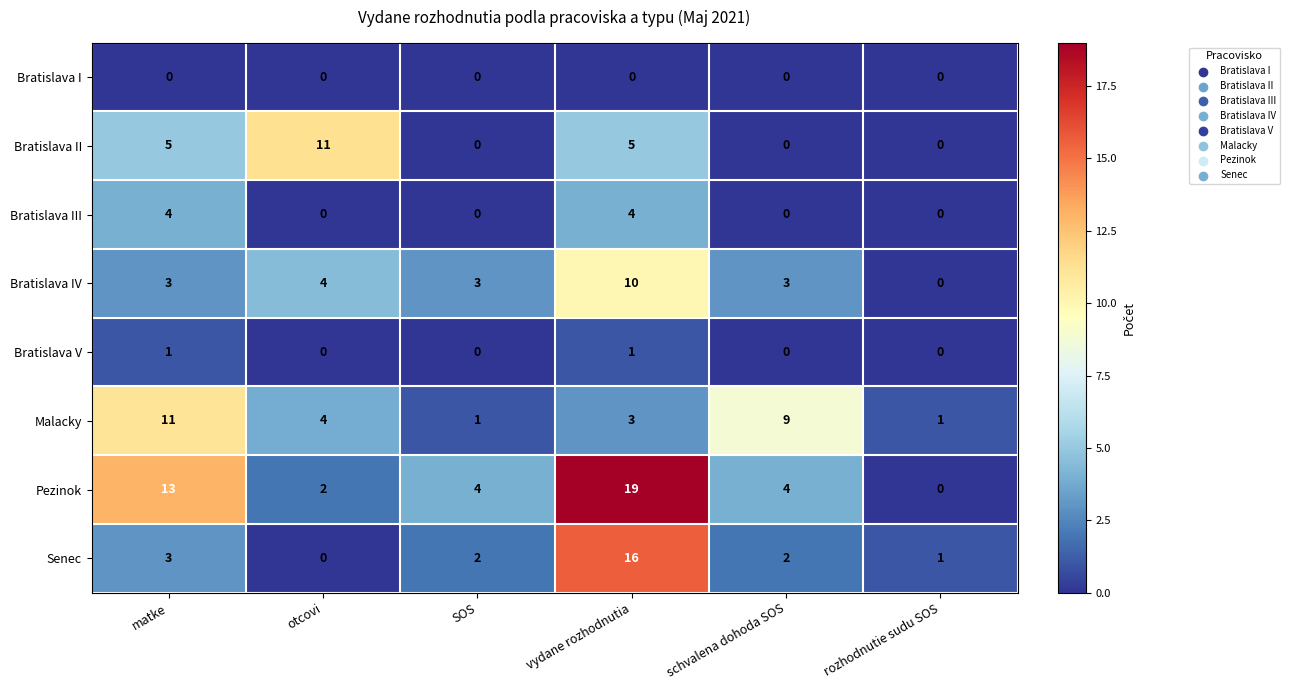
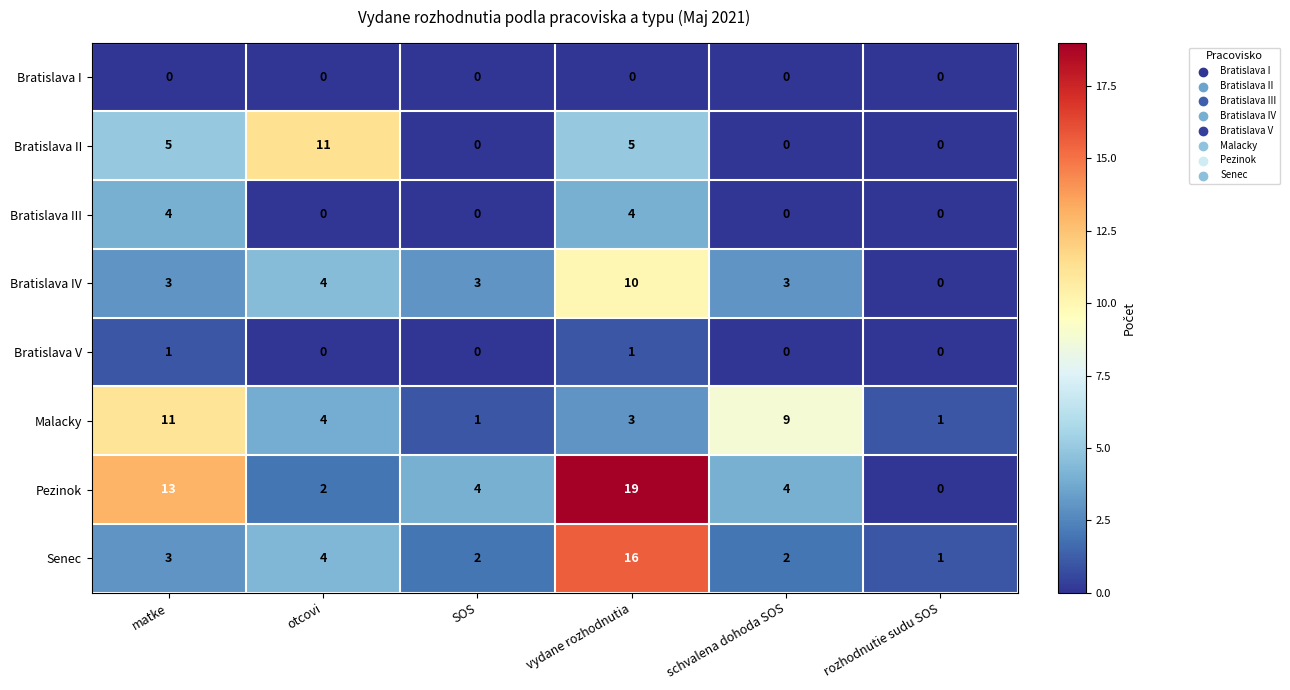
  {
    "Bratislava I": {
      "matke": 0,
      "otcovi": 0,
      "SOS": 0,
      "vydane rozhodnutia": 0,
      "schvalena dohoda SOS": 0,
      "rozhodnutie sudu SOS": 0
    },
    "Bratislava II": {
      "matke": 5,
      "otcovi": 11,
      "SOS": 0,
      "vydane rozhodnutia": 5,
      "schvalena dohoda SOS": 0,
      "rozhodnutie sudu SOS": 0
    },
    "Bratislava III": {
      "matke": 4,
      "otcovi": 0,
      "SOS": 0,
      "vydane rozhodnutia": 4,
      "schvalena dohoda SOS": 0,
      "rozhodnutie sudu SOS": 0
    },
    "Bratislava IV": {
      "matke": 3,
      "otcovi": 4,
      "SOS": 3,
      "vydane rozhodnutia": 10,
      "schvalena dohoda SOS": 3,
      "rozhodnutie sudu SOS": 0
    },
    "Bratislava V": {
      "matke": 1,
      "otcovi": 0,
      "SOS": 0,
      "vydane rozhodnutia": 1,
      "schvalena dohoda SOS": 0,
      "rozhodnutie sudu SOS": 0
    },
    "Malacky": {
      "matke": 11,
      "otcovi": 4,
      "SOS": 1,
      "vydane rozhodnutia": 3,
      "schvalena dohoda SOS": 9,
      "rozhodnutie sudu SOS": 1
    },
    "Pezinok": {
      "matke": 13,
      "otcovi": 2,
      "SOS": 4,
      "vydane rozhodnutia": 19,
      "schvalena dohoda SOS": 4,
      "rozhodnutie sudu SOS": 0
    },
    "Senec": {
      "matke": 3,
-     "otcovi": 0,
+     "otcovi": 4,
      "SOS": 2,
      "vydane rozhodnutia": 16,
      "schvalena dohoda SOS": 2,
      "rozhodnutie sudu SOS": 1
    }
  }
